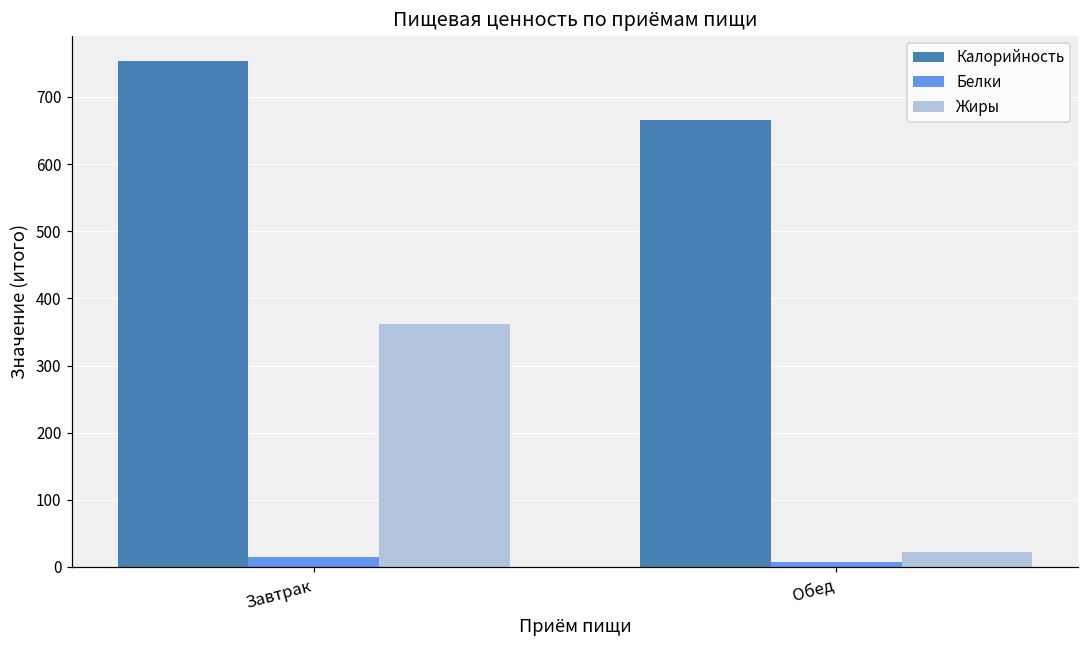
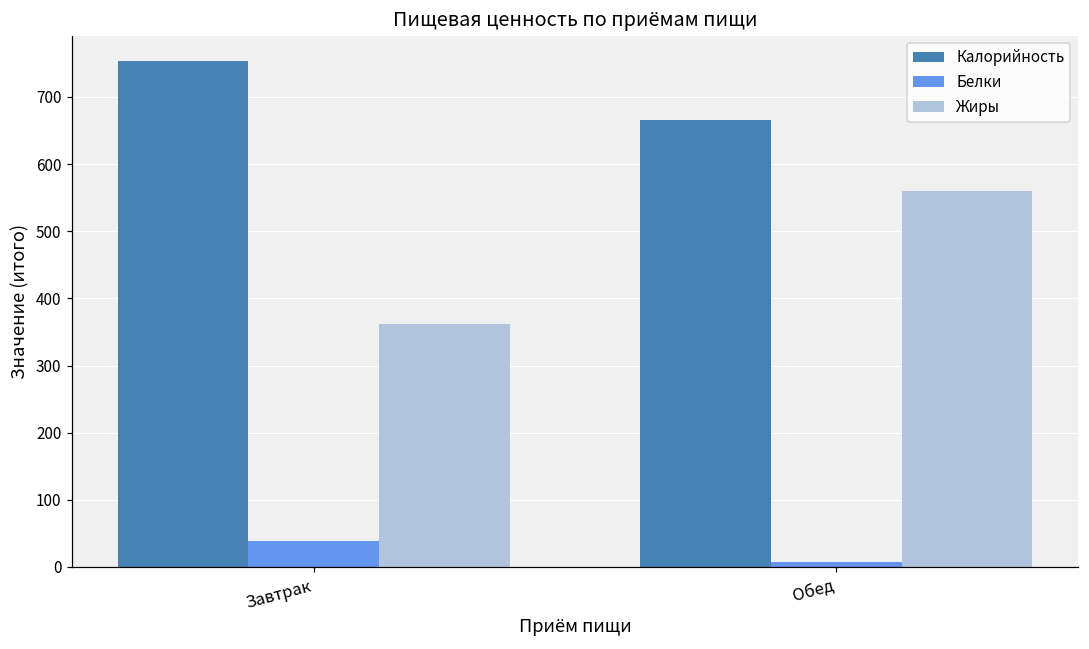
  {
    "Калорийность": {
      "Завтрак": 750,
      "Обед": 670
    },
    "Белки": {
-     "Завтрак": 20,
+     "Завтрак": 40,
      "Обед": 10
    },
    "Жиры": {
      "Завтрак": 360,
-     "Обед": 20
+     "Обед": 560
    }
  }
